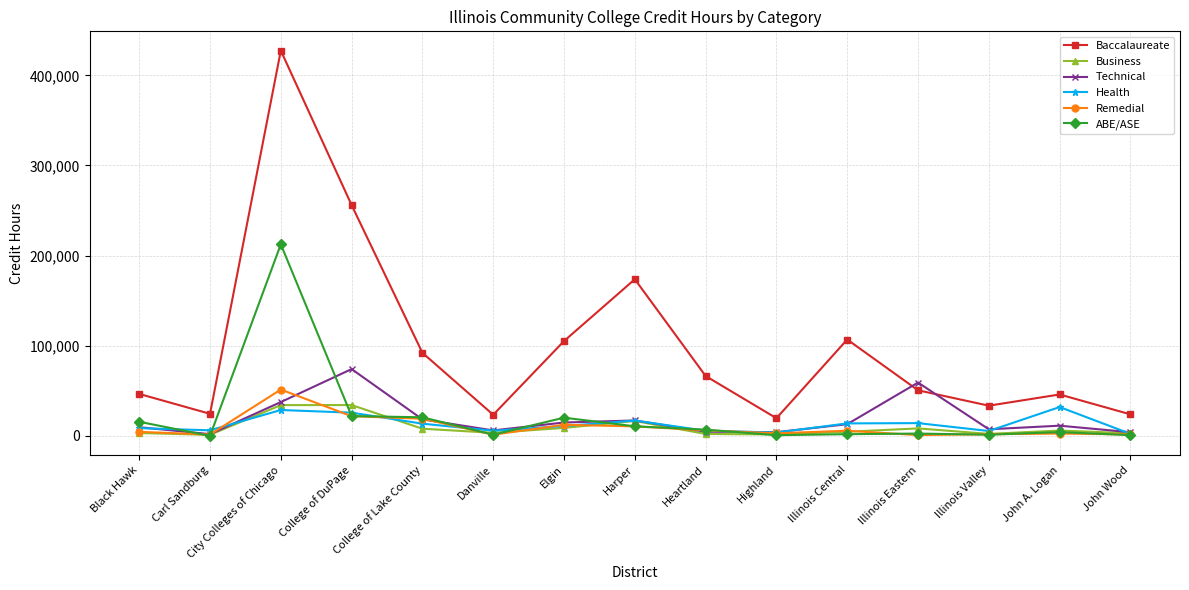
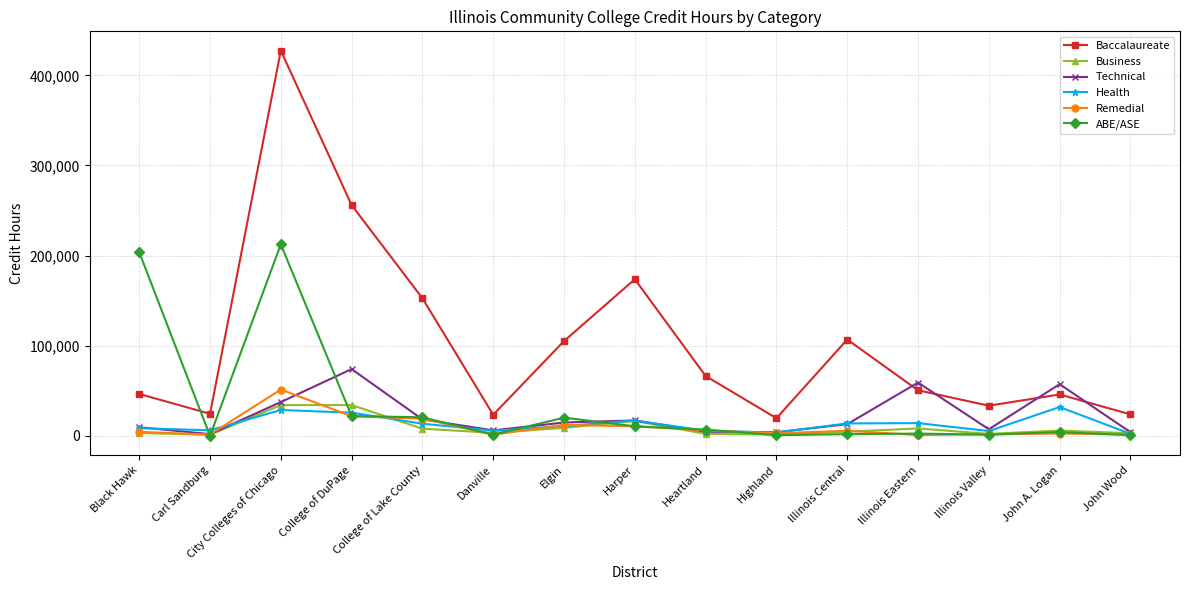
  {
    "Baccalaureate": {
      "Black Hawk": "50,000",
      "Carl Sandburg": "20,000",
      "City Colleges of Chicago": "430,000",
      "College of DuPage": "260,000",
-     "College of Lake County": "90,000",
+     "College of Lake County": "150,000",
      "Danville": "20,000",
      "Elgin": "110,000",
      "Harper": "170,000",
      "Heartland": "70,000",
      "Highland": "20,000",
      "Illinois Central": "110,000",
      "Illinois Eastern": "50,000",
      "Illinois Valley": "30,000",
      "John A. Logan": "50,000",
      "John Wood": "20,000"
    },
    "Business": {
      "City Colleges of Chicago": "30,000",
      "College of DuPage": "30,000",
      "College of Lake County": "10,000",
      "Illinois Eastern": "10,000"
    },
    "Technical": {
      "City Colleges of Chicago": "40,000",
      "College of DuPage": "70,000",
      "Illinois Eastern": "60,000",
-     "John A. Logan": "10,000"
+     "John A. Logan": "60,000"
    },
    "Health": {
      "Carl Sandburg": "10,000",
      "City Colleges of Chicago": "30,000",
      "College of DuPage": "30,000",
      "College of Lake County": "10,000",
      "Illinois Eastern": "10,000",
      "John A. Logan": "30,000"
    },
    "Remedial": {
      "City Colleges of Chicago": "50,000"
    },
    "ABE/ASE": {
-     "Black Hawk": "20,000",
+     "Black Hawk": "200,000",
      "City Colleges of Chicago": "210,000",
      "Elgin": "20,000"
    }
  }
